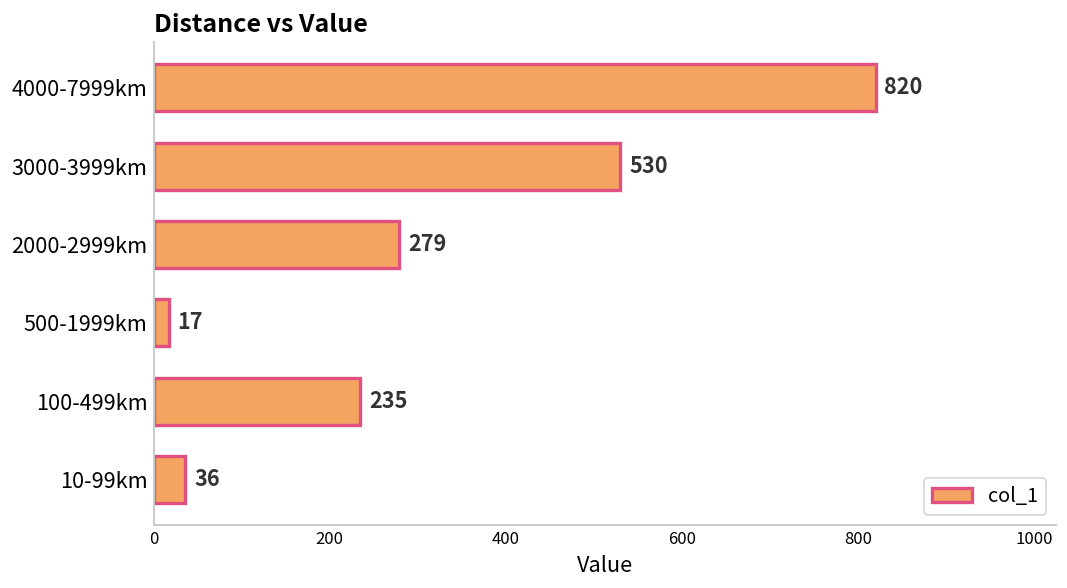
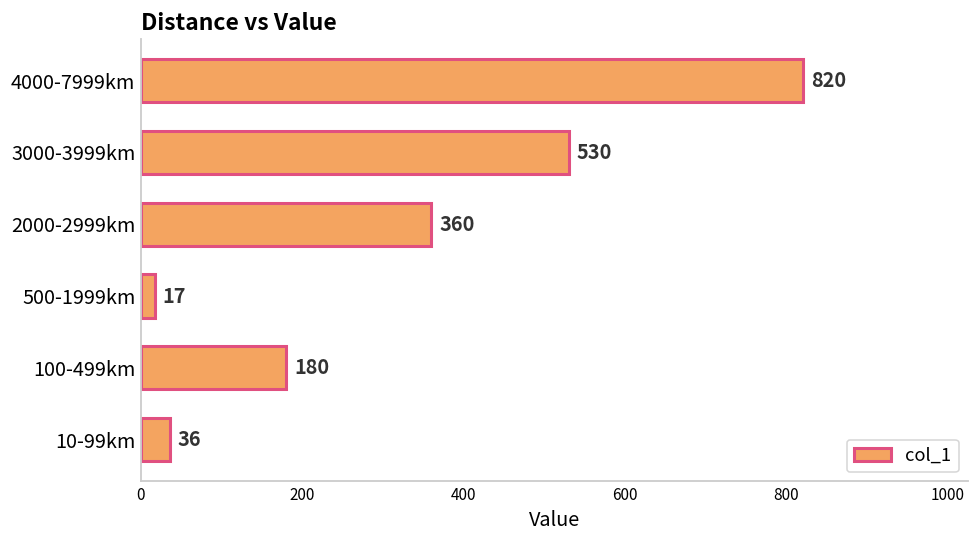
  {
    "4000-7999km": 820,
    "3000-3999km": 530,
-   "2000-2999km": 279,
+   "2000-2999km": 360,
    "500-1999km": 17,
-   "100-499km": 235,
+   "100-499km": 180,
    "10-99km": 36
  }
